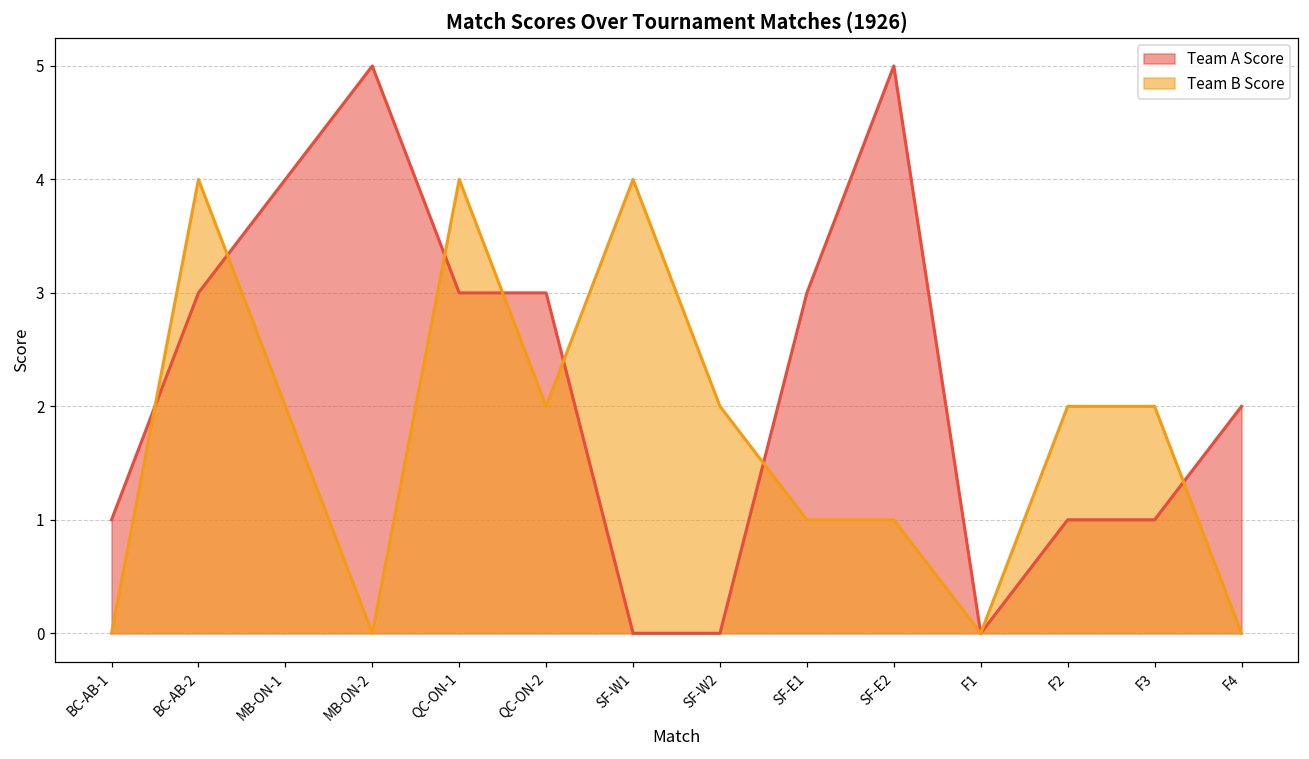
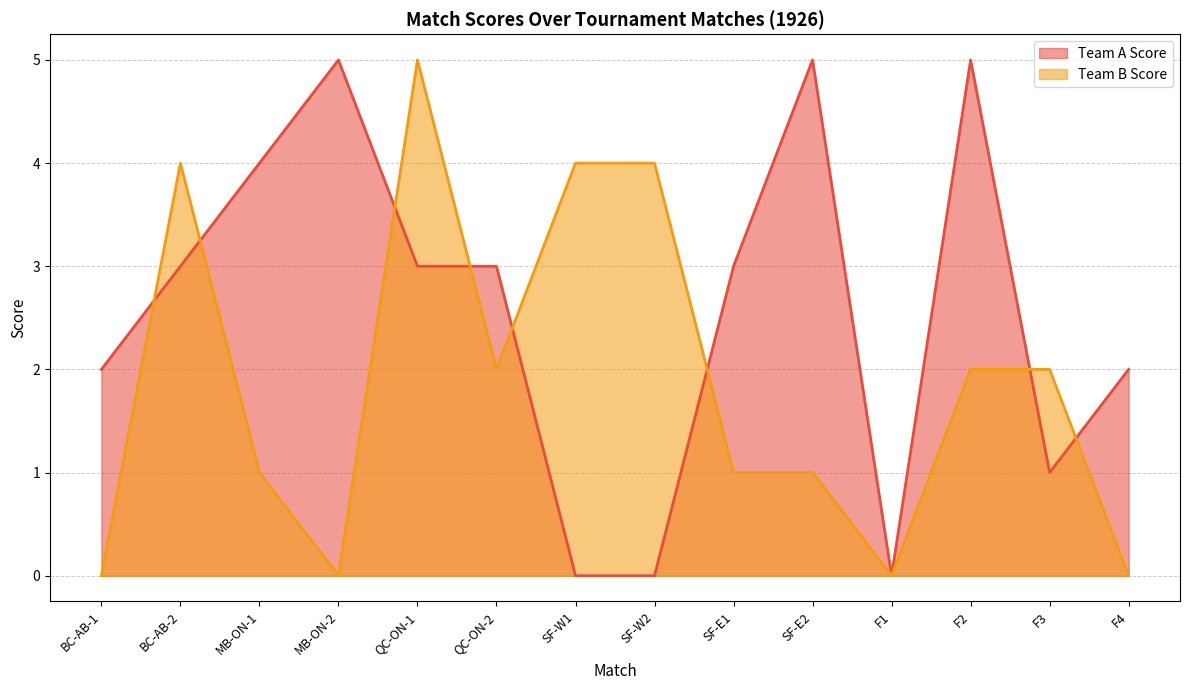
  {
    "Team A Score": {
-     "BC-AB-1": 1,
+     "BC-AB-1": 2,
      "BC-AB-2": 3,
      "MB-ON-1": 4,
      "MB-ON-2": 5,
      "QC-ON-1": 3,
      "QC-ON-2": 3,
      "SF-W1": 0,
      "SF-W2": 0,
      "SF-E1": 3,
      "SF-E2": 5,
-     "F2": 1,
+     "F2": 5,
      "F3": 1,
      "F4": 2
    },
    "Team B Score": {
      "BC-AB-1": 0,
      "BC-AB-2": 4,
-     "MB-ON-1": 2,
+     "MB-ON-1": 1,
      "MB-ON-2": 0,
-     "QC-ON-1": 4,
+     "QC-ON-1": 5,
      "QC-ON-2": 2,
      "SF-W1": 4,
-     "SF-W2": 2,
+     "SF-W2": 4,
      "SF-E1": 1,
      "SF-E2": 1,
      "F2": 2,
      "F3": 2,
      "F4": 0
    }
  }
